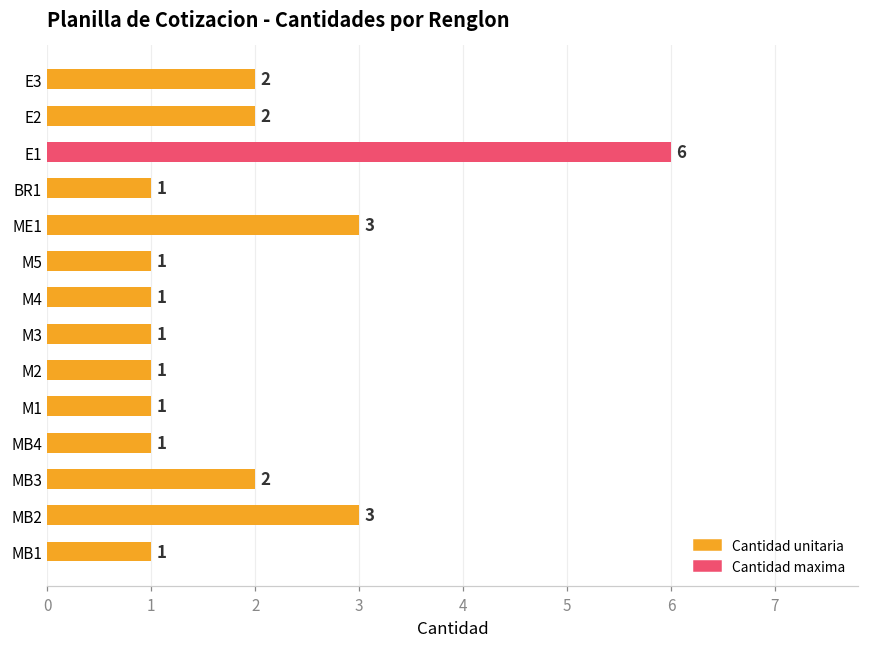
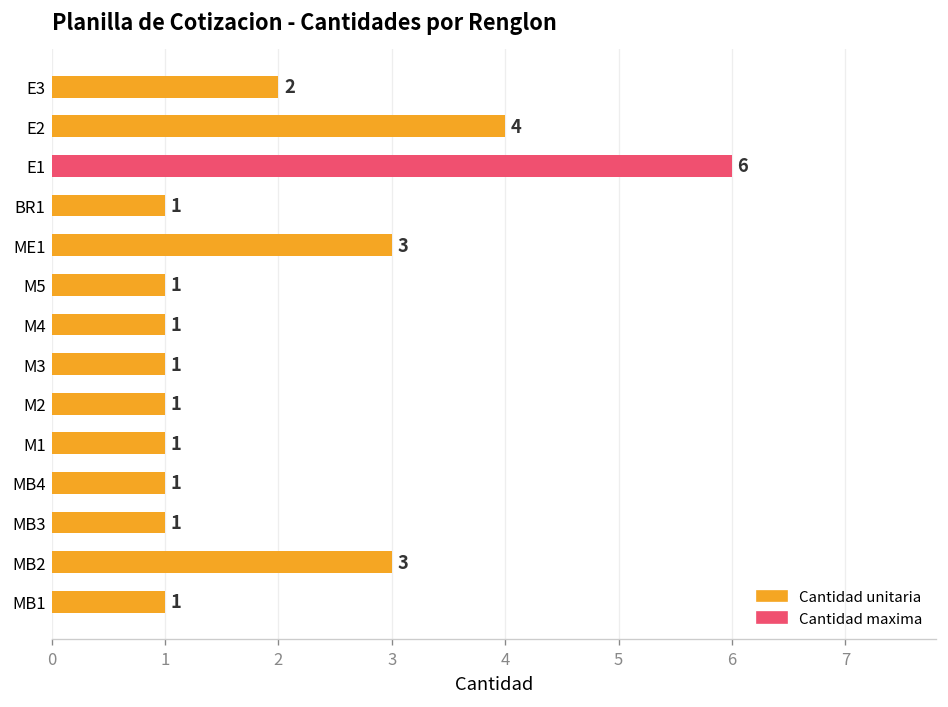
  {
    "E3": 2,
-   "E2": 2,
+   "E2": 4,
    "E1": 6,
    "BR1": 1,
    "ME1": 3,
    "M5": 1,
    "M4": 1,
    "M3": 1,
    "M2": 1,
    "M1": 1,
    "MB4": 1,
-   "MB3": 2,
+   "MB3": 1,
    "MB2": 3,
    "MB1": 1
  }
